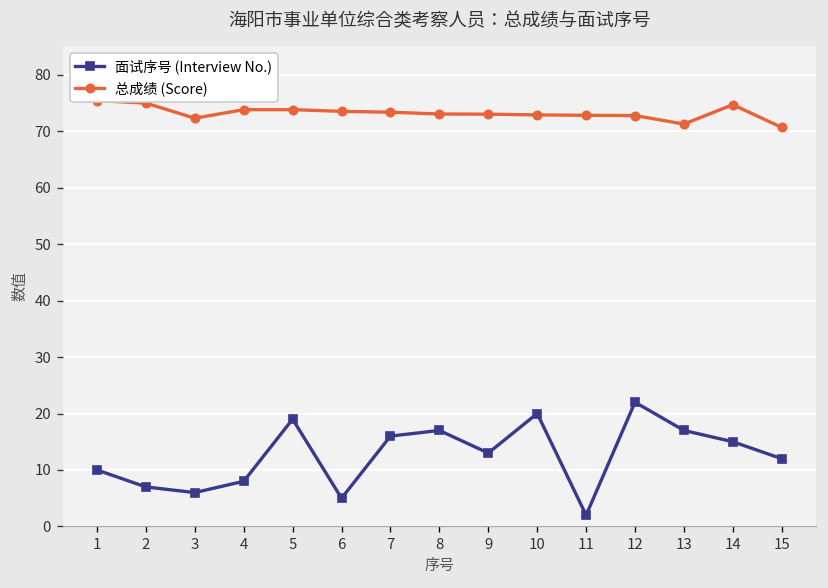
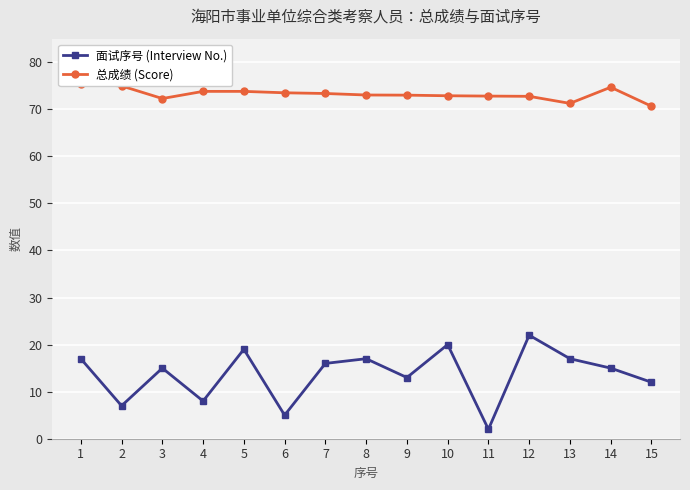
  {
    "面试序号 (Interview No.)": {
-     "1": 10,
+     "1": 17,
      "2": 7,
-     "3": 6,
+     "3": 15,
      "4": 8,
      "5": 19,
      "6": 5,
      "7": 16,
      "8": 17,
      "9": 13,
      "10": 20,
      "11": 2,
      "12": 22,
      "13": 17,
      "14": 15,
      "15": 12
    },
    "总成绩 (Score)": {
      "3": 72,
      "4": 74,
      "5": 74,
      "6": 74,
      "7": 73,
      "8": 73,
      "9": 73,
      "10": 73,
      "11": 73,
      "12": 73,
      "13": 71,
      "14": 75,
      "15": 71
    }
  }
